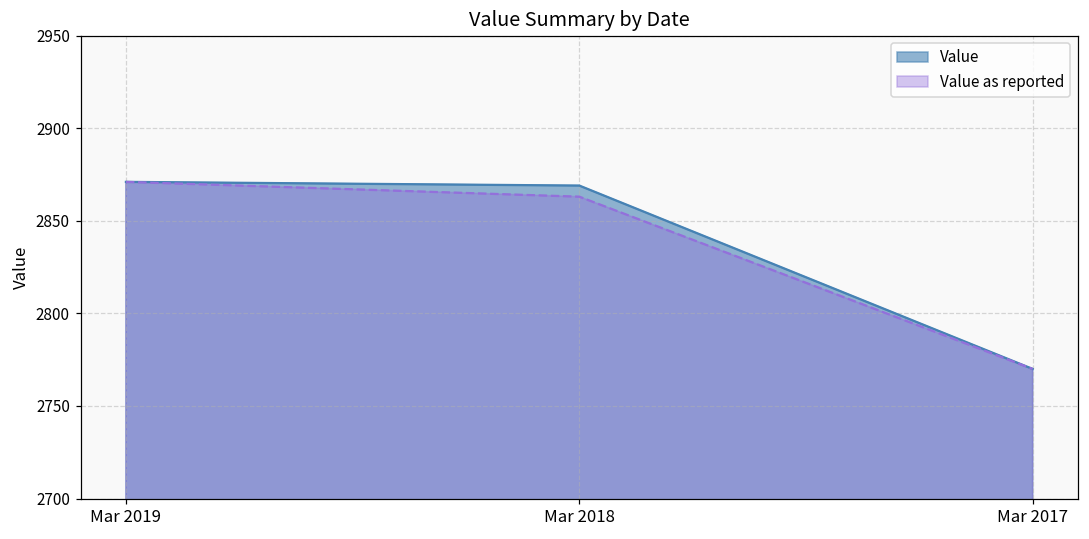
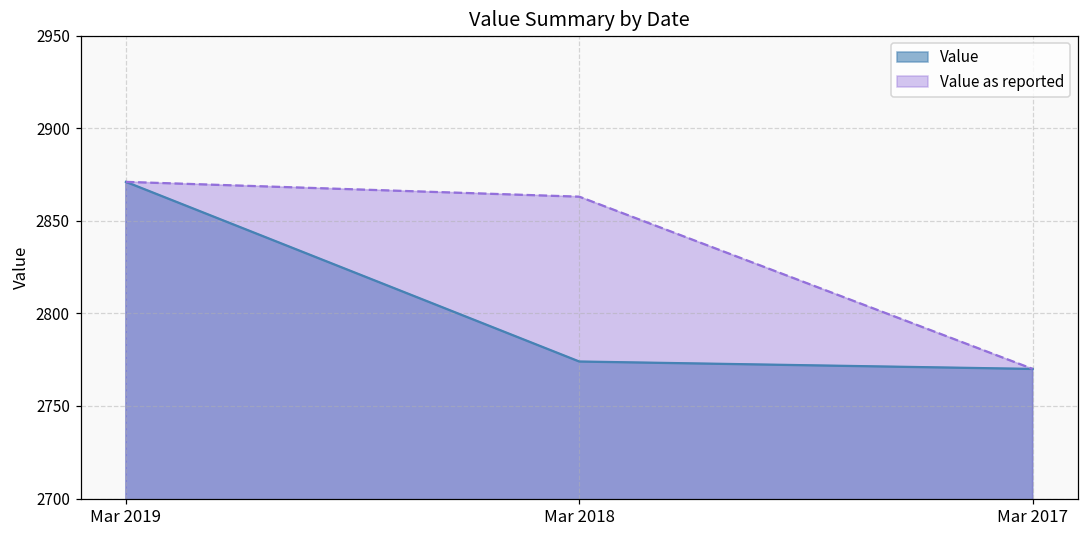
  {
    "Value": {
-     "Mar 2018": 2869
+     "Mar 2018": 2774
    },
    "Value as reported": {
      "Mar 2018": 2863
    }
  }
